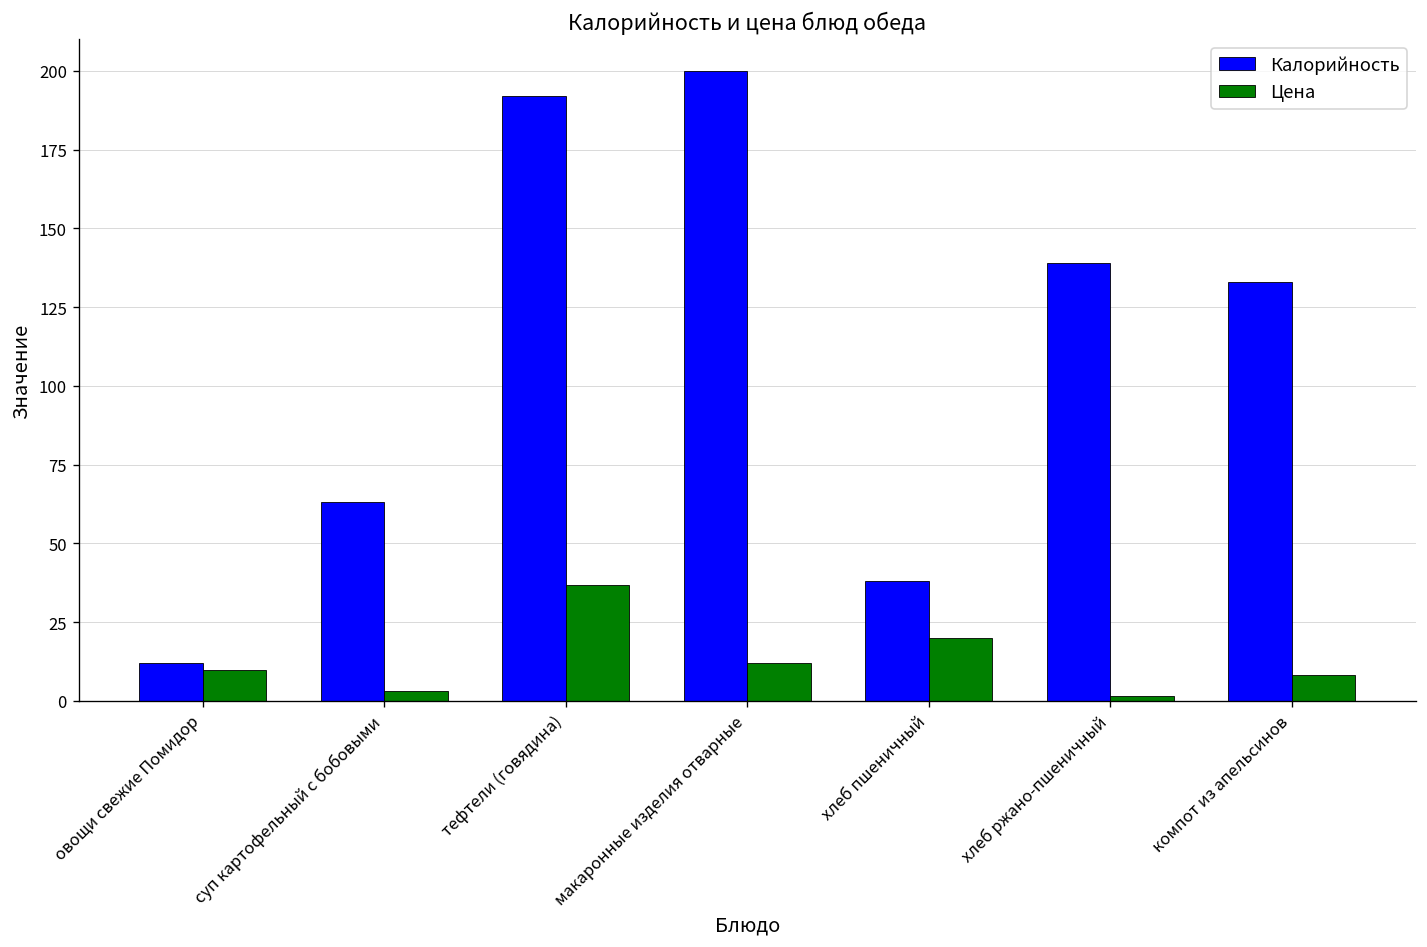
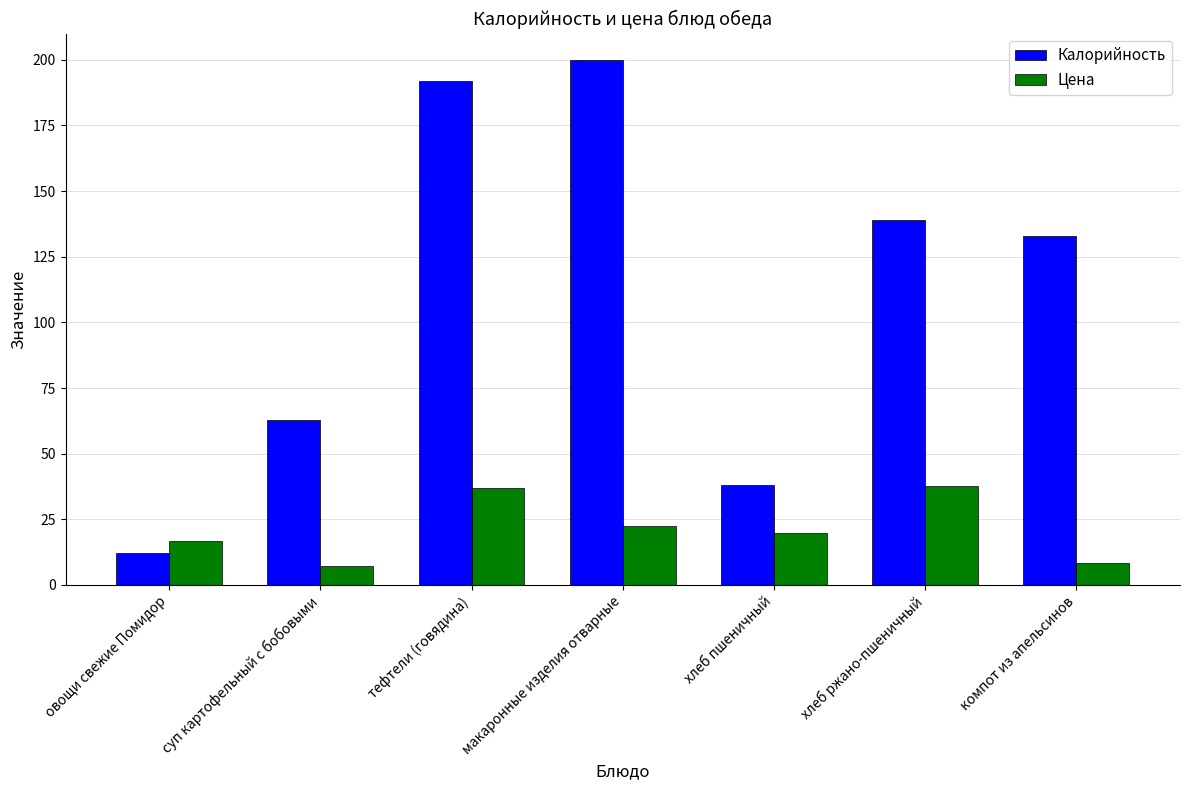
  {
    "Калорийность": {
      "овощи свежие Помидор": 12,
      "суп картофельный с бобовыми": 63,
      "тефтели (говядина)": 192,
      "макаронные изделия отварные": 200,
      "хлеб пшеничный": 38,
      "хлеб ржано-пшеничный": 139,
      "компот из апельсинов": 133
    },
    "Цена": {
-     "овощи свежие Помидор": 10,
-     "суп картофельный с бобовыми": 3,
+     "овощи свежие Помидор": 17,
+     "суп картофельный с бобовыми": 7,
      "тефтели (говядина)": 37,
-     "макаронные изделия отварные": 12,
+     "макаронные изделия отварные": 23,
      "хлеб пшеничный": 20,
-     "хлеб ржано-пшеничный": 1,
+     "хлеб ржано-пшеничный": 38,
      "компот из апельсинов": 8
    }
  }
